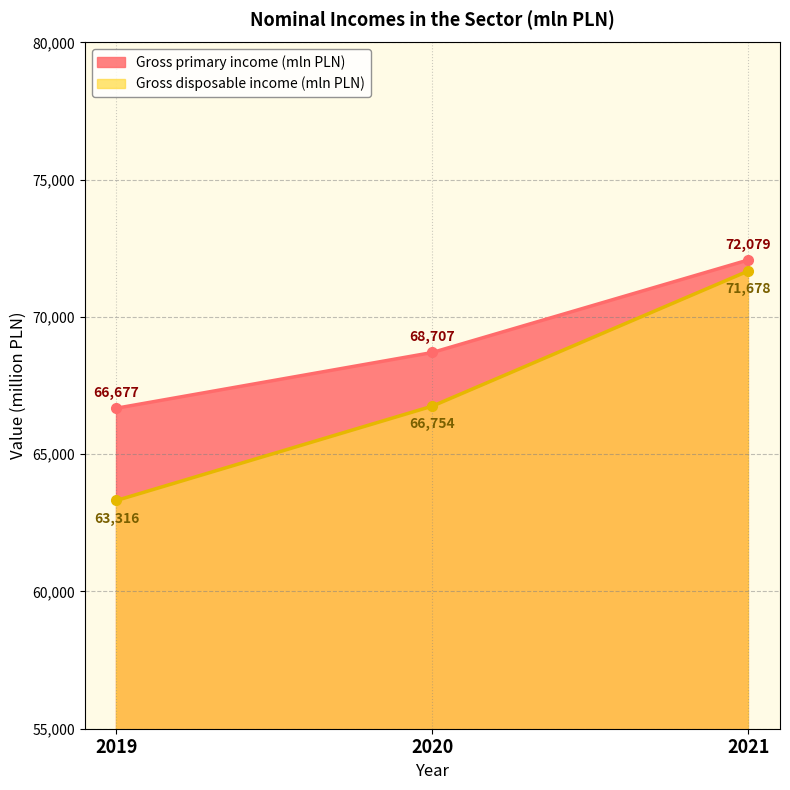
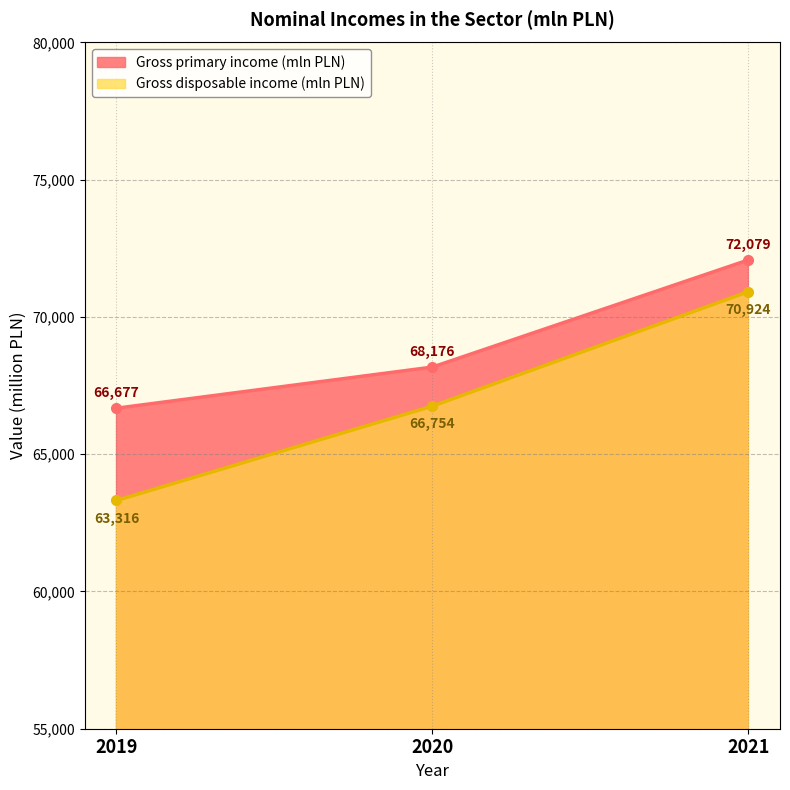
  {
    "Gross primary income (mln PLN)": {
      "2019": "66,677",
-     "2020": "68,707",
+     "2020": "68,176",
      "2021": "72,079"
    },
    "Gross disposable income (mln PLN)": {
      "2019": "63,316",
      "2020": "66,754",
-     "2021": "71,678"
+     "2021": "70,924"
    }
  }
